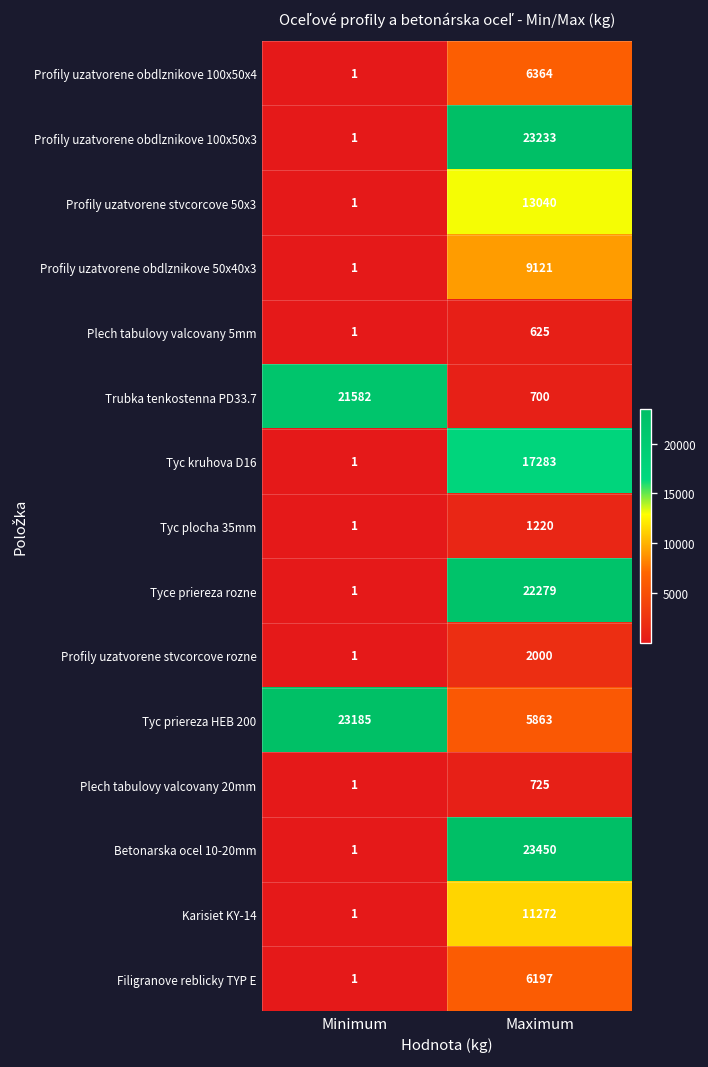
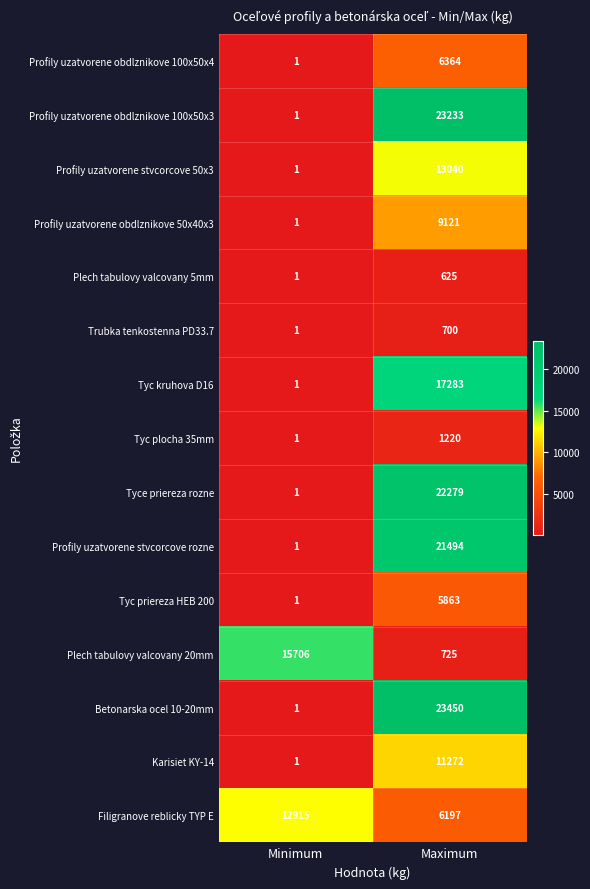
  {
    "Profily uzatvorene obdlznikove 100x50x4": {
      "Minimum": 1,
      "Maximum": 6364
    },
    "Profily uzatvorene obdlznikove 100x50x3": {
      "Minimum": 1,
      "Maximum": 23233
    },
    "Profily uzatvorene stvcorcove 50x3": {
      "Minimum": 1,
      "Maximum": 13040
    },
    "Profily uzatvorene obdlznikove 50x40x3": {
      "Minimum": 1,
      "Maximum": 9121
    },
    "Plech tabulovy valcovany 5mm": {
      "Minimum": 1,
      "Maximum": 625
    },
    "Trubka tenkostenna PD33.7": {
-     "Minimum": 21582,
+     "Minimum": 1,
      "Maximum": 700
    },
    "Tyc kruhova D16": {
      "Minimum": 1,
      "Maximum": 17283
    },
    "Tyc plocha 35mm": {
      "Minimum": 1,
      "Maximum": 1220
    },
    "Tyce priereza rozne": {
      "Minimum": 1,
      "Maximum": 22279
    },
    "Profily uzatvorene stvcorcove rozne": {
      "Minimum": 1,
-     "Maximum": 2000
+     "Maximum": 21494
    },
    "Tyc priereza HEB 200": {
-     "Minimum": 23185,
+     "Minimum": 1,
      "Maximum": 5863
    },
    "Plech tabulovy valcovany 20mm": {
-     "Minimum": 1,
+     "Minimum": 15706,
      "Maximum": 725
    },
    "Betonarska ocel 10-20mm": {
      "Minimum": 1,
      "Maximum": 23450
    },
    "Karisiet KY-14": {
      "Minimum": 1,
      "Maximum": 11272
    },
    "Filigranove reblicky TYP E": {
-     "Minimum": 1,
+     "Minimum": 12915,
      "Maximum": 6197
    }
  }
